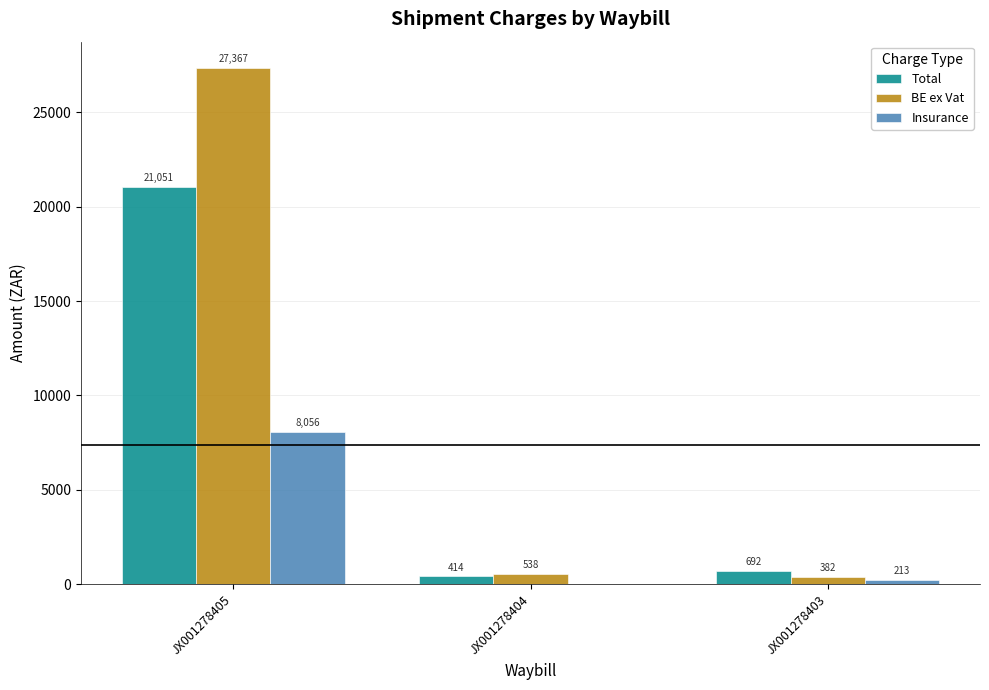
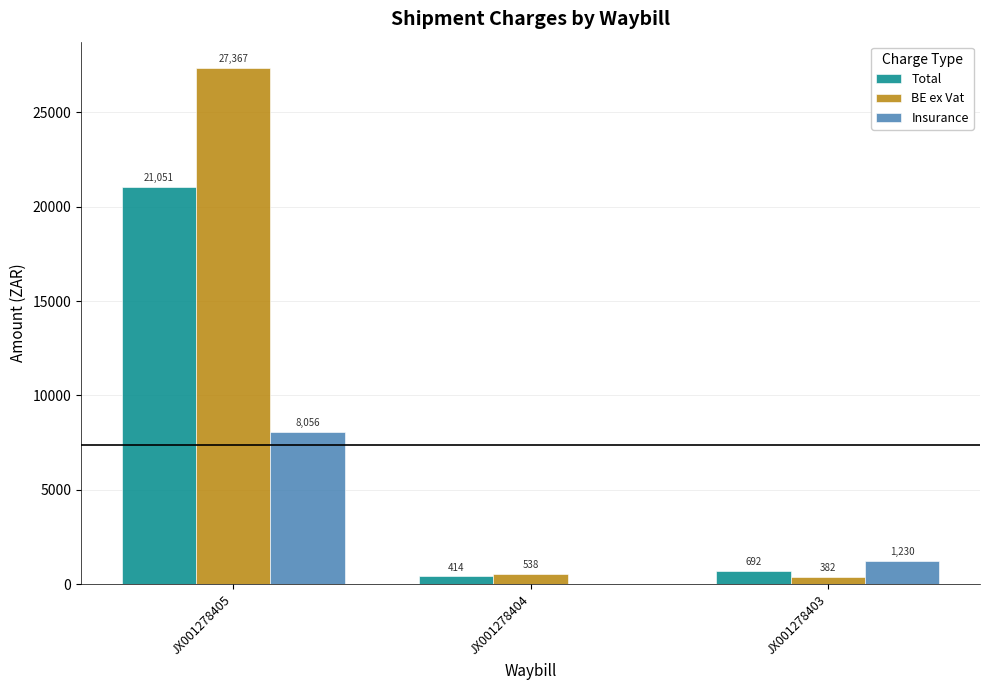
  {
    "Total": {
      "JX001278405": "21,051",
      "JX001278404": "414",
      "JX001278403": "692"
    },
    "BE ex Vat": {
      "JX001278405": "27,367",
      "JX001278404": "538",
      "JX001278403": "382"
    },
    "Insurance": {
      "JX001278405": "8,056",
-     "JX001278403": "213"
+     "JX001278403": "1,230"
    }
  }
